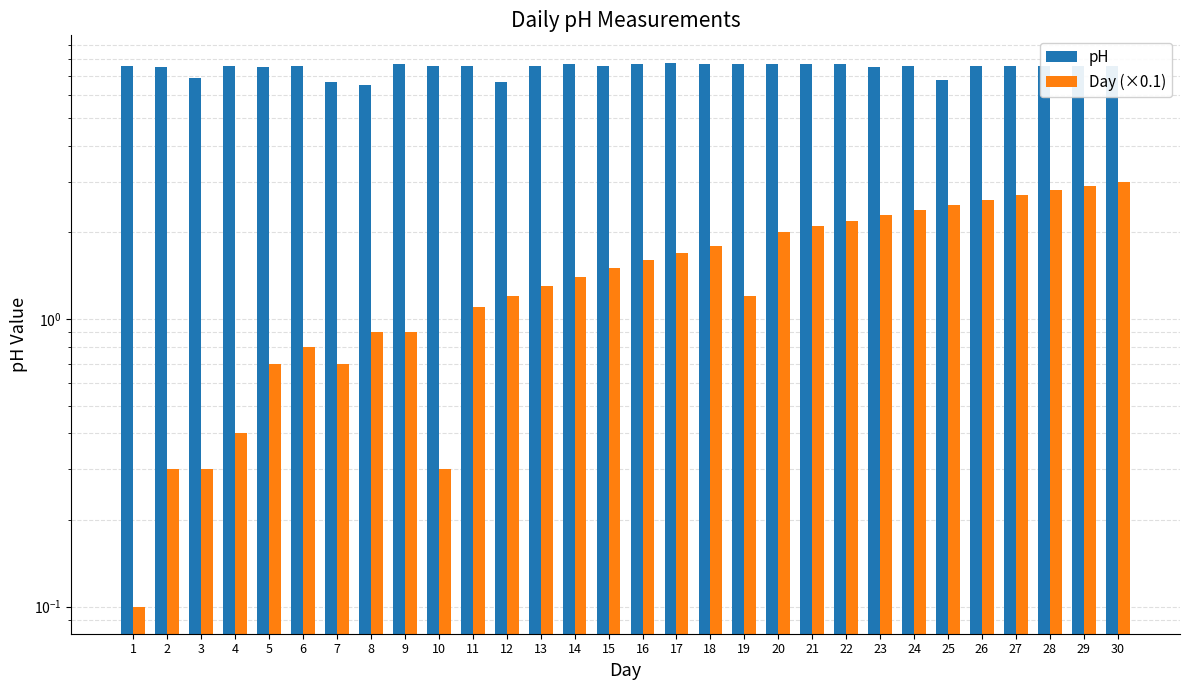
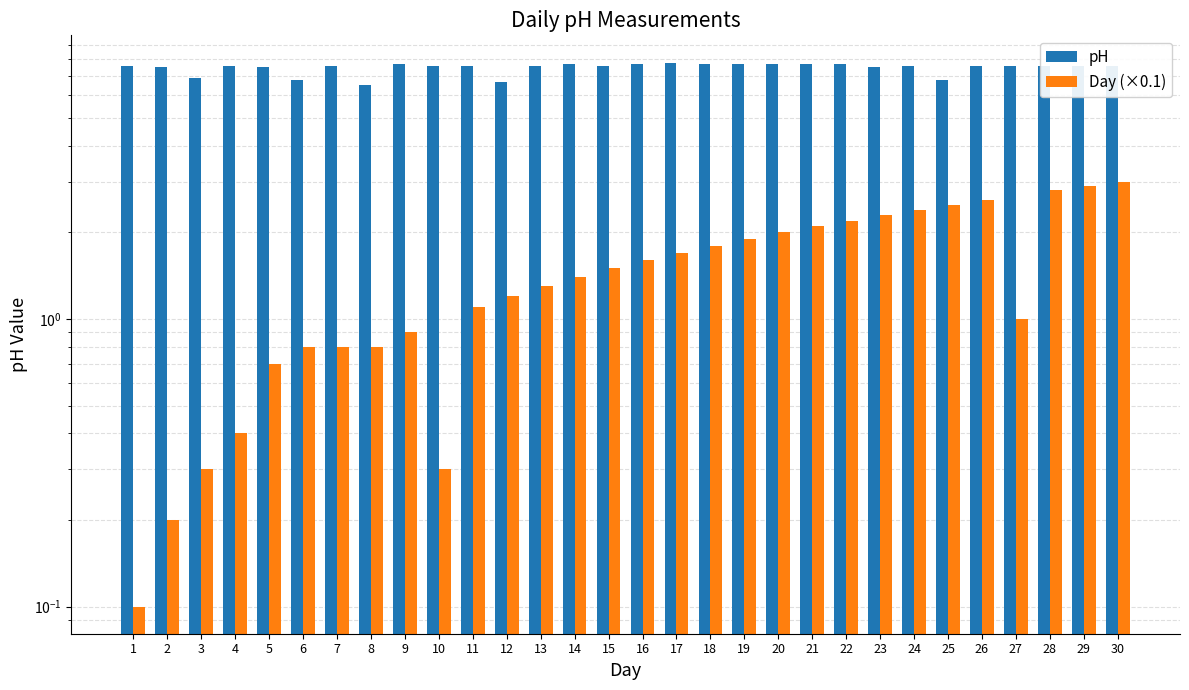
  {
    "pH": {
      "1": 7.6,
      "2": 7.5,
      "3": 6.9,
      "4": 7.6,
      "5": 7.5,
-     "6": 7.6,
-     "7": 6.7,
+     "6": 6.8,
+     "7": 7.6,
      "8": 6.5,
      "9": 7.7,
      "10": 7.6,
      "11": 7.6,
      "12": 6.7,
      "13": 7.6,
      "14": 7.7,
      "15": 7.6,
      "16": 7.7,
      "17": 7.8,
      "18": 7.7,
      "19": 7.7,
      "20": 7.7,
      "21": 7.7,
      "22": 7.7,
      "23": 7.5,
      "24": 7.6,
      "25": 6.8,
      "26": 7.6,
      "27": 7.6
    },
    "Day (×0.1)": {
      "1": 0.10,
-     "2": 0.30,
+     "2": 0.20,
      "3": 0.30,
      "4": 0.40,
      "5": 0.70,
      "6": 0.80,
-     "7": 0.70,
-     "8": 0.90,
+     "7": 0.80,
+     "8": 0.80,
      "9": 0.90,
      "10": 0.30,
      "11": 1.10,
      "12": 1.20,
      "13": 1.3,
      "14": 1.4,
      "15": 1.5,
      "16": 1.6,
      "17": 1.7,
      "18": 1.8,
-     "19": 1.20,
+     "19": 1.9,
      "20": 2.0,
      "21": 2.1,
      "22": 2.2,
      "23": 2.3,
      "24": 2.4,
      "25": 2.5,
      "26": 2.6,
-     "27": 2.7,
+     "27": 1.00,
      "28": 2.8,
      "29": 2.9,
      "30": 3.0
    }
  }
